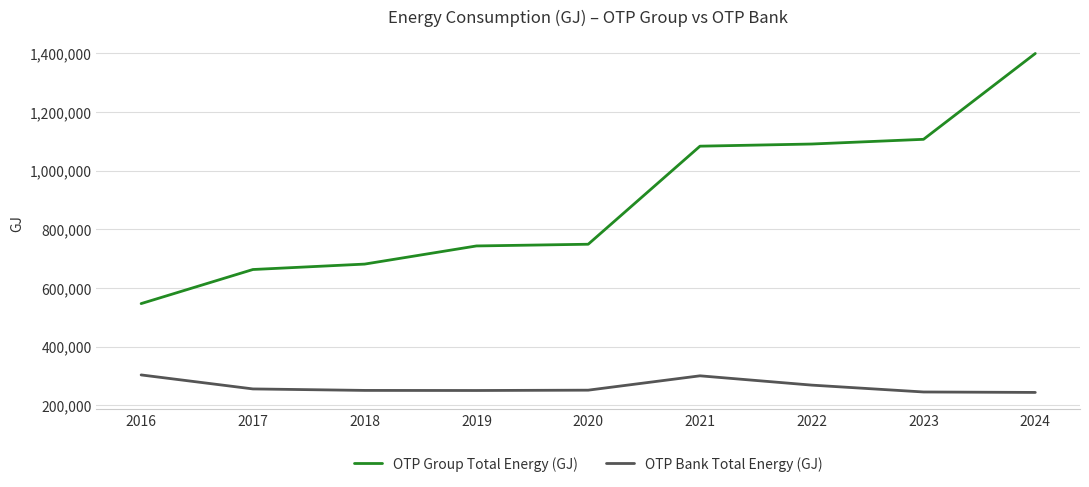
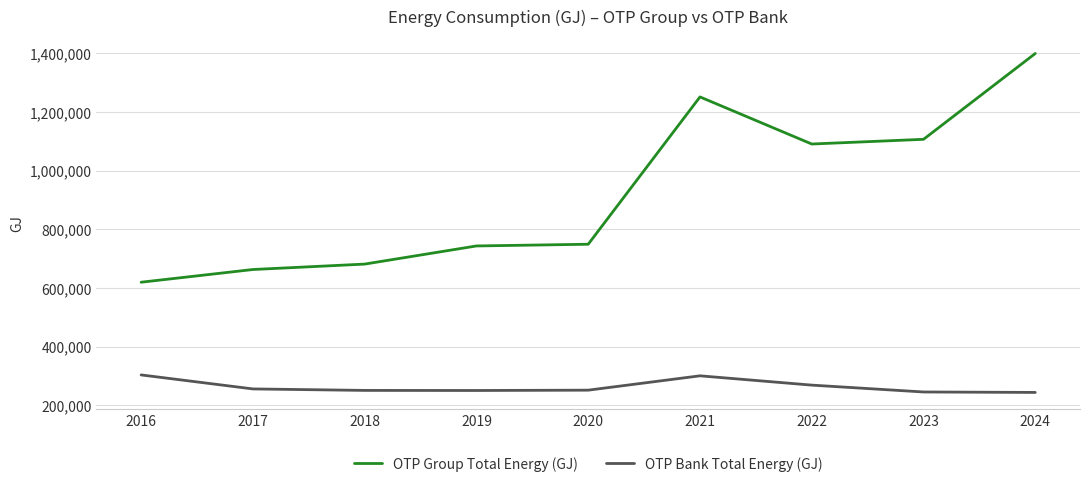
  {
    "OTP Group Total Energy (GJ)": {
-     "2016": "550,000",
+     "2016": "620,000",
      "2017": "660,000",
      "2018": "680,000",
      "2019": "740,000",
      "2020": "750,000",
-     "2021": "1,080,000",
+     "2021": "1,250,000",
      "2022": "1,090,000",
      "2023": "1,110,000",
      "2024": "1,400,000"
    },
    "OTP Bank Total Energy (GJ)": {
      "2016": "300,000",
      "2017": "260,000",
      "2018": "250,000",
      "2019": "250,000",
      "2020": "250,000",
      "2021": "300,000",
      "2022": "270,000",
      "2023": "250,000",
      "2024": "240,000"
    }
  }
